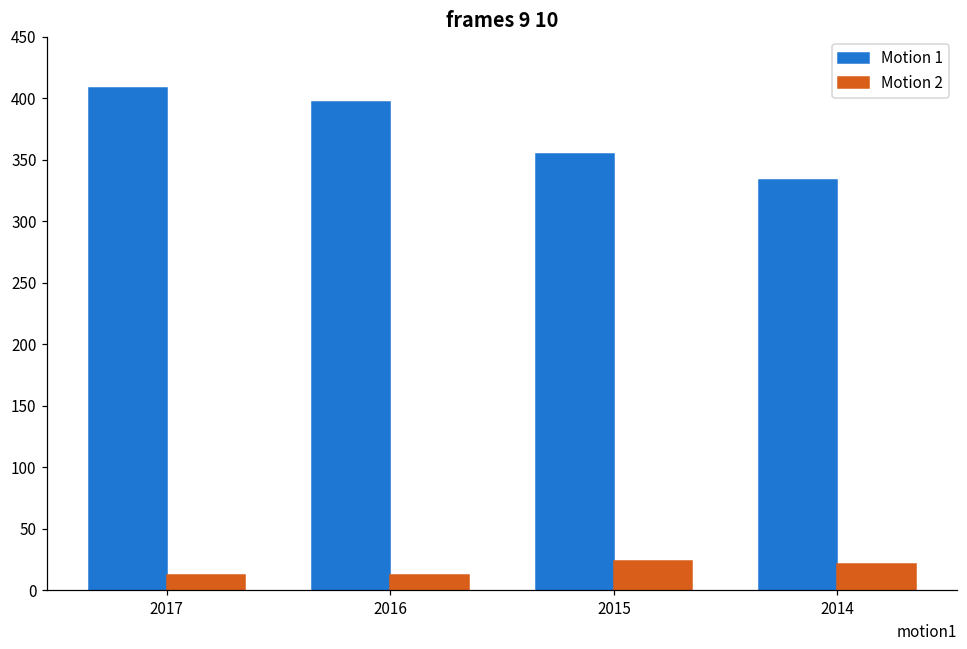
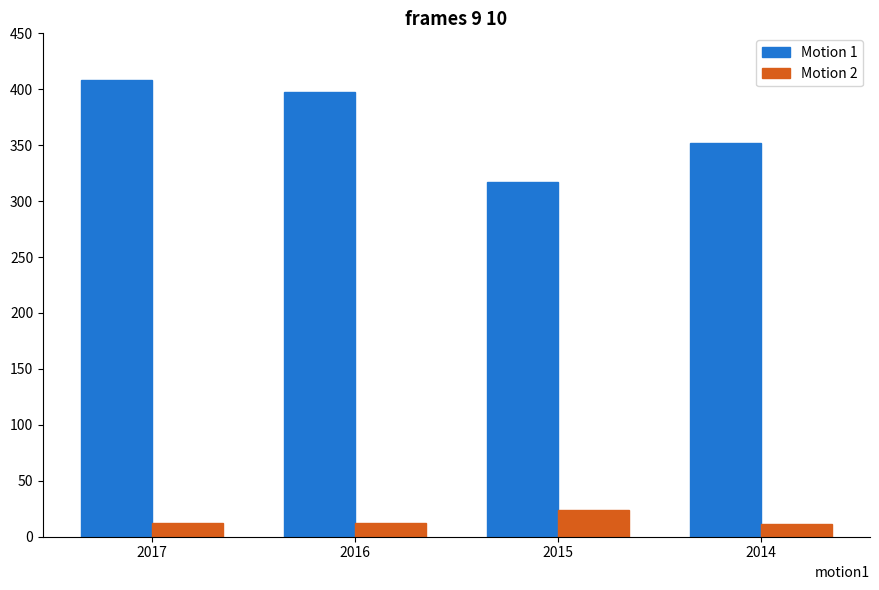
  {
    "Motion 1": {
      "2017": 408,
      "2016": 397,
-     "2015": 354,
-     "2014": 334
+     "2015": 317,
+     "2014": 352
    },
    "Motion 2": {
      "2017": 13,
      "2016": 12,
      "2015": 24,
-     "2014": 22
+     "2014": 12
    }
  }
